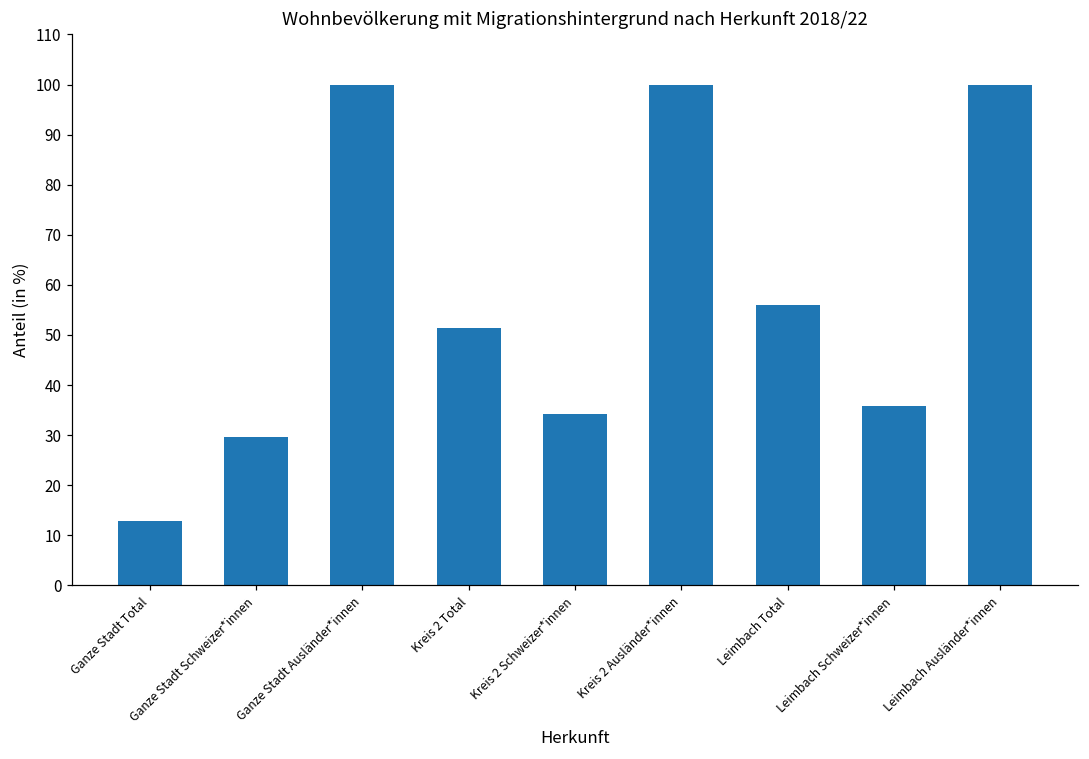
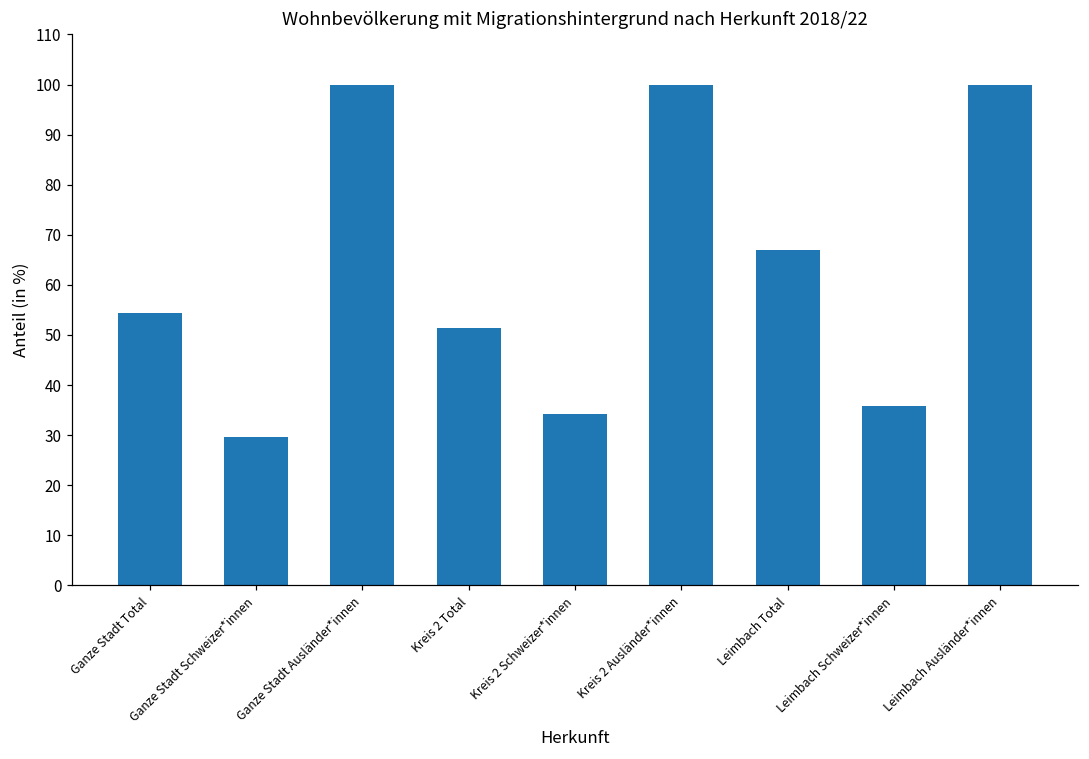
  {
-   "Ganze Stadt Total": 13,
+   "Ganze Stadt Total": 54,
    "Ganze Stadt Schweizer*innen": 30,
    "Ganze Stadt Ausländer*innen": 100,
    "Kreis 2 Total": 51,
    "Kreis 2 Schweizer*innen": 34,
    "Kreis 2 Ausländer*innen": 100,
-   "Leimbach Total": 56,
+   "Leimbach Total": 67,
    "Leimbach Schweizer*innen": 36,
    "Leimbach Ausländer*innen": 100
  }
